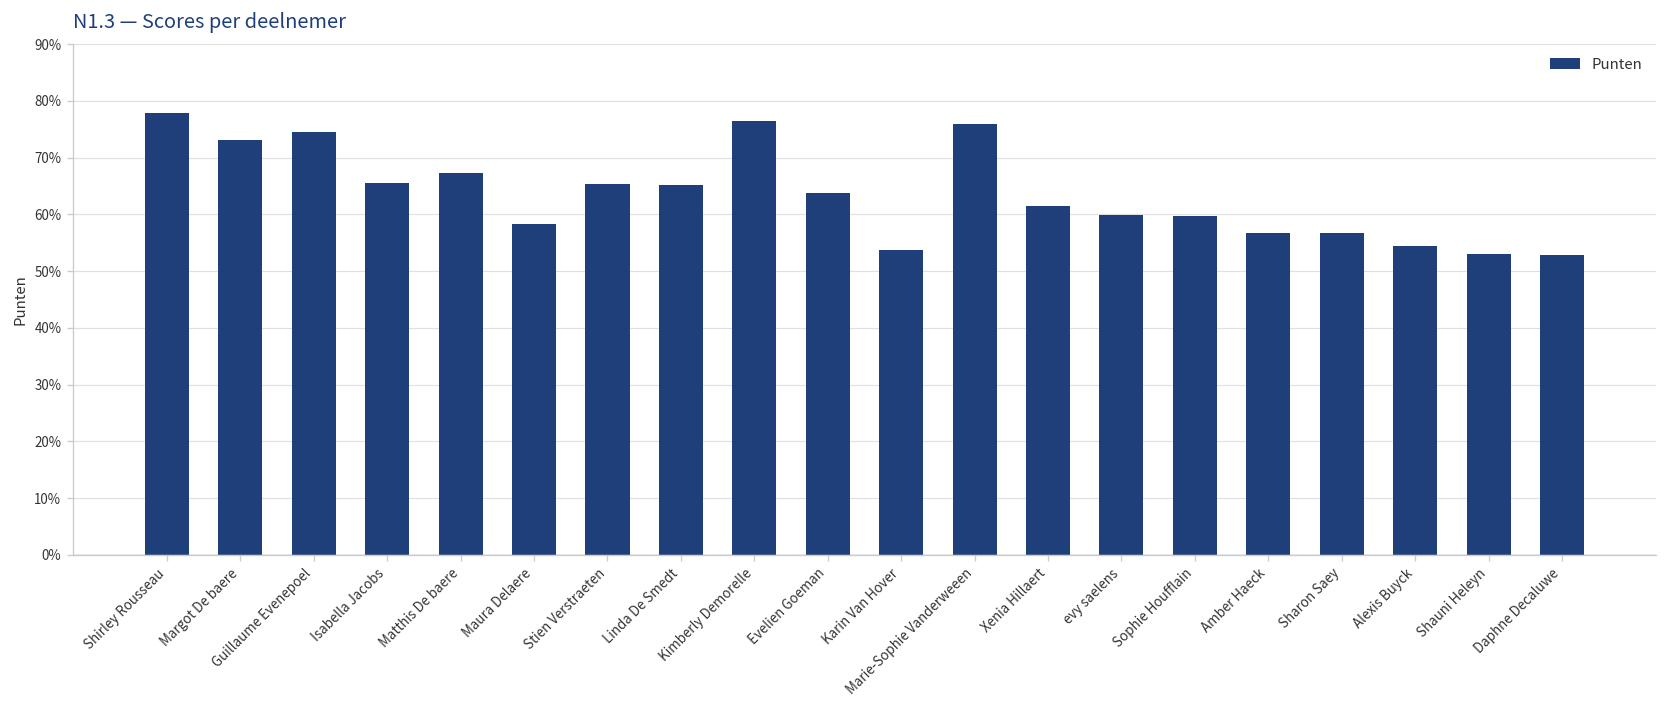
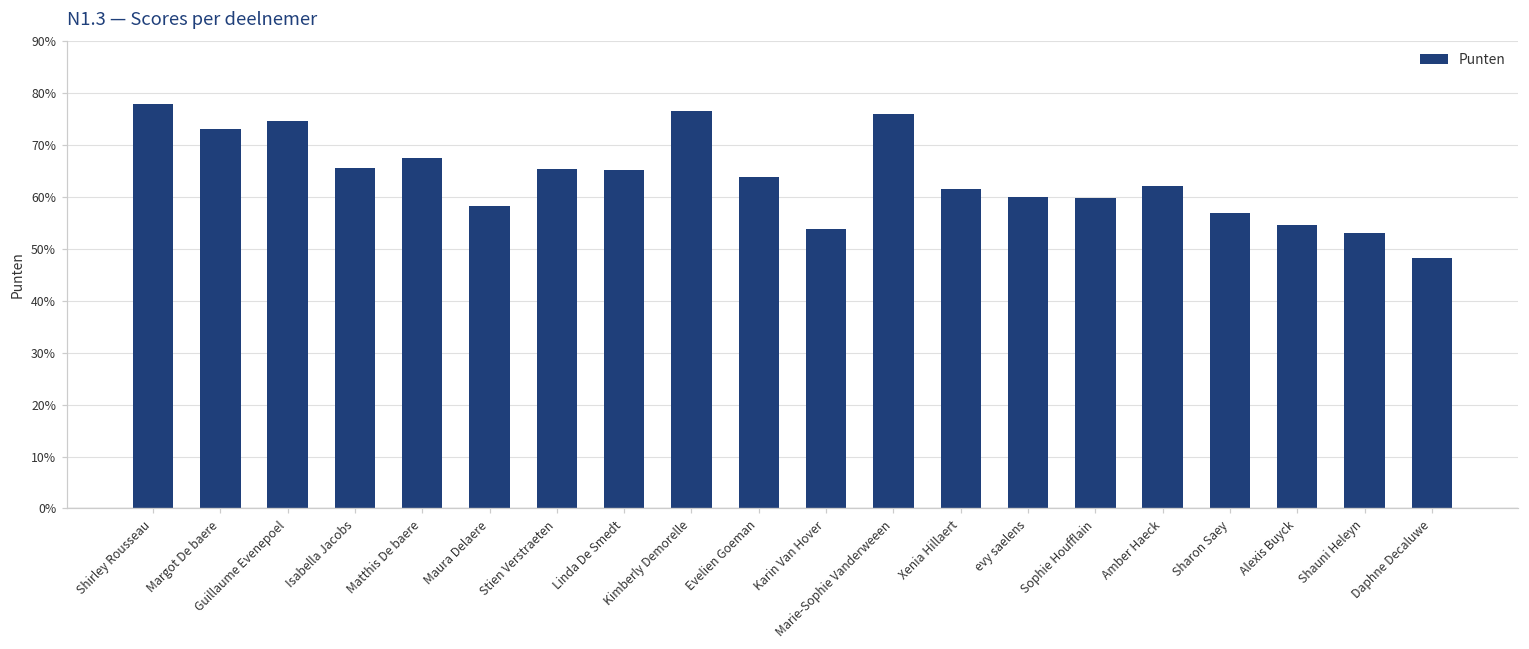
  {
    "Shirley Rousseau": "78%",
    "Margot De baere": "73%",
    "Guillaume Evenepoel": "75%",
    "Isabella Jacobs": "66%",
    "Matthis De baere": "67%",
    "Maura Delaere": "58%",
    "Stien Verstraeten": "65%",
    "Linda De Smedt": "65%",
    "Kimberly Demorelle": "76%",
    "Evelien Goeman": "64%",
    "Karin Van Hover": "54%",
    "Marie-Sophie Vanderweeen": "76%",
    "Xenia Hillaert": "61%",
    "evy saelens": "60%",
    "Sophie Houfflain": "60%",
-   "Amber Haeck": "57%",
+   "Amber Haeck": "62%",
    "Sharon Saey": "57%",
    "Alexis Buyck": "54%",
    "Shauni Heleyn": "53%",
-   "Daphne Decaluwe": "53%"
+   "Daphne Decaluwe": "48%"
  }
